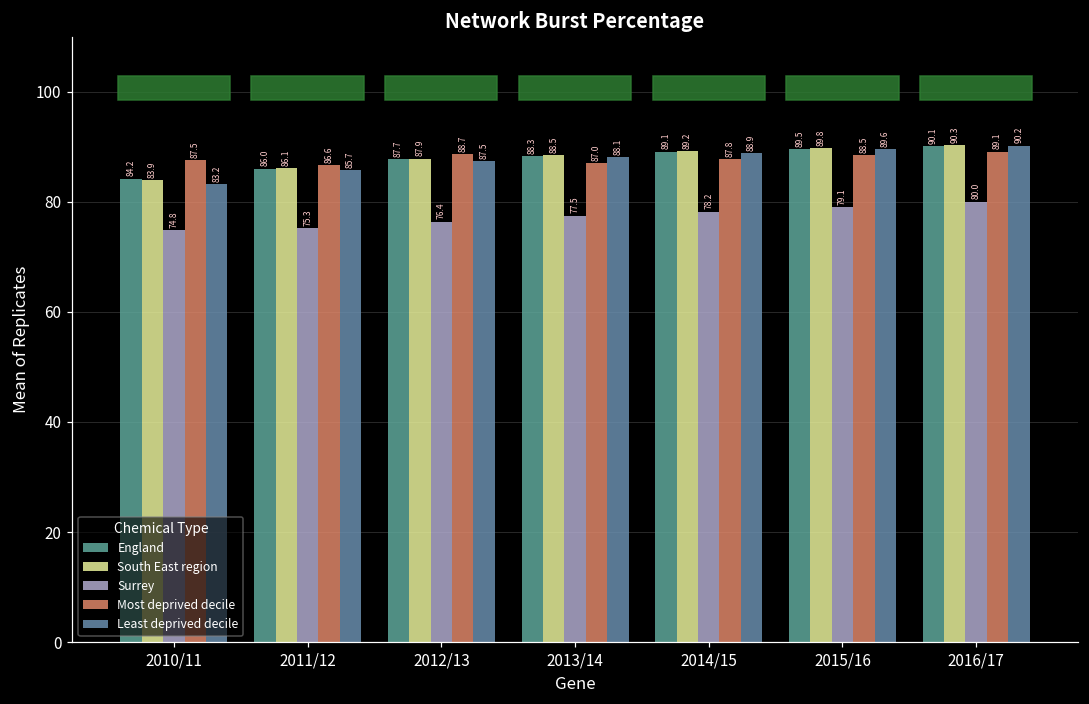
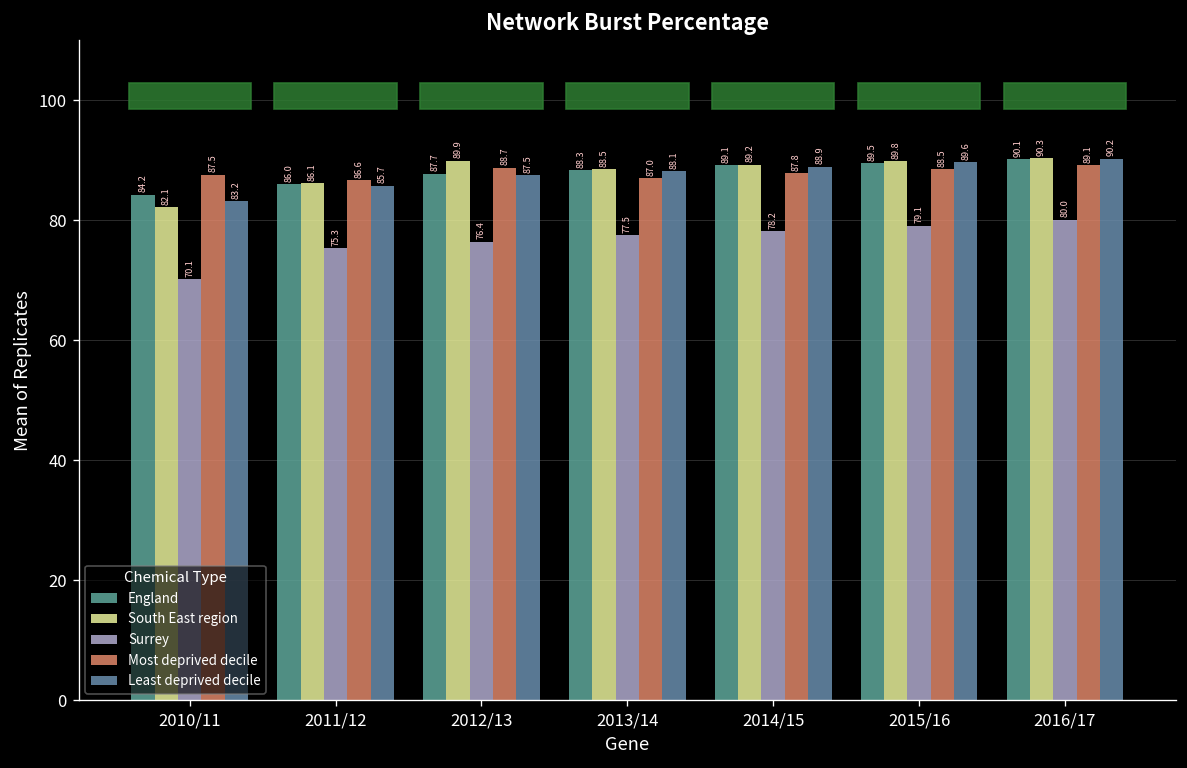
  {
    "South East region": {
-     "2010/11": 83.9,
+     "2010/11": 82.1,
      "2011/12": 86.1,
-     "2012/13": 87.9,
+     "2012/13": 89.9,
      "2013/14": 88.5,
      "2014/15": 89.2,
      "2015/16": 89.8,
      "2016/17": 90.3
    },
    "Surrey": {
-     "2010/11": 74.8,
+     "2010/11": 70.1,
      "2011/12": 75.3,
      "2012/13": 76.4,
      "2013/14": 77.5,
      "2014/15": 78.2,
      "2015/16": 79.1,
      "2016/17": 80.0
    },
    "Most deprived decile": {
      "2010/11": 87.5,
      "2011/12": 86.6,
      "2012/13": 88.7,
      "2013/14": 87.0,
      "2014/15": 87.8,
      "2015/16": 88.5,
      "2016/17": 89.1
    }
  }
